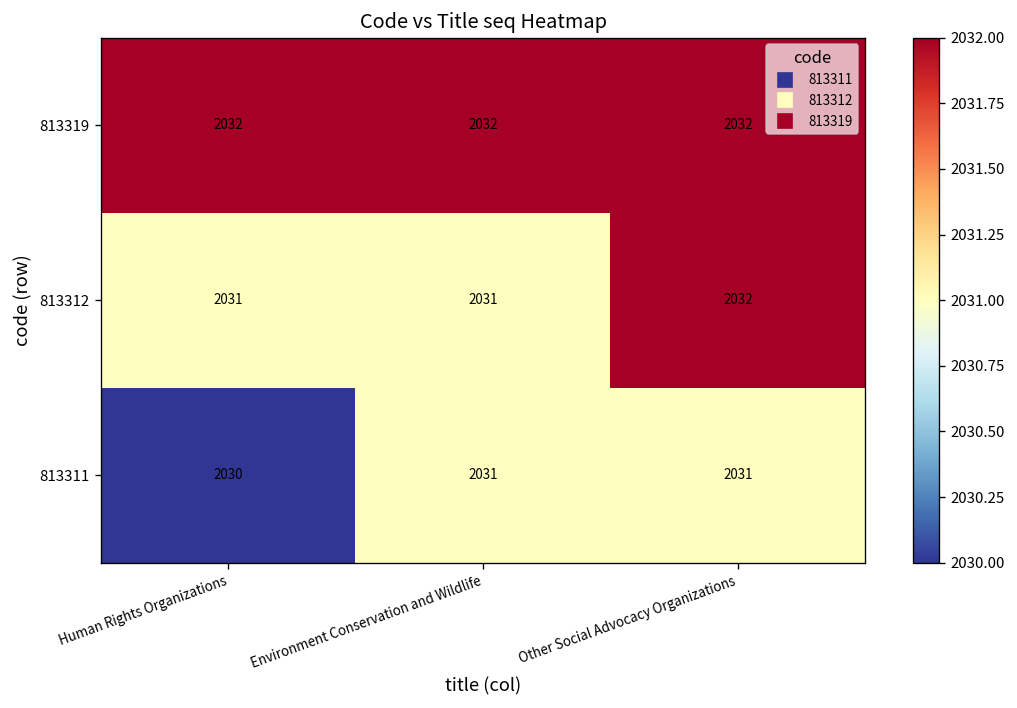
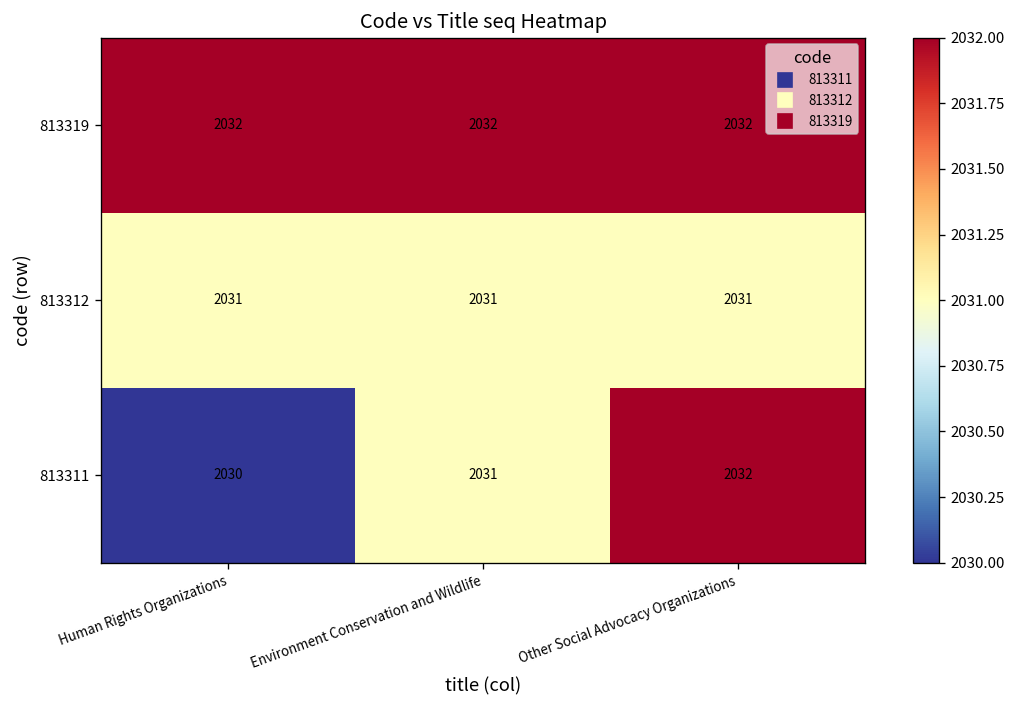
  {
    "813319": {
      "Human Rights Organizations": 2032,
      "Environment Conservation and Wildlife": 2032,
      "Other Social Advocacy Organizations": 2032
    },
    "813312": {
      "Human Rights Organizations": 2031,
      "Environment Conservation and Wildlife": 2031,
-     "Other Social Advocacy Organizations": 2032
+     "Other Social Advocacy Organizations": 2031
    },
    "813311": {
      "Human Rights Organizations": 2030,
      "Environment Conservation and Wildlife": 2031,
-     "Other Social Advocacy Organizations": 2031
+     "Other Social Advocacy Organizations": 2032
    }
  }
